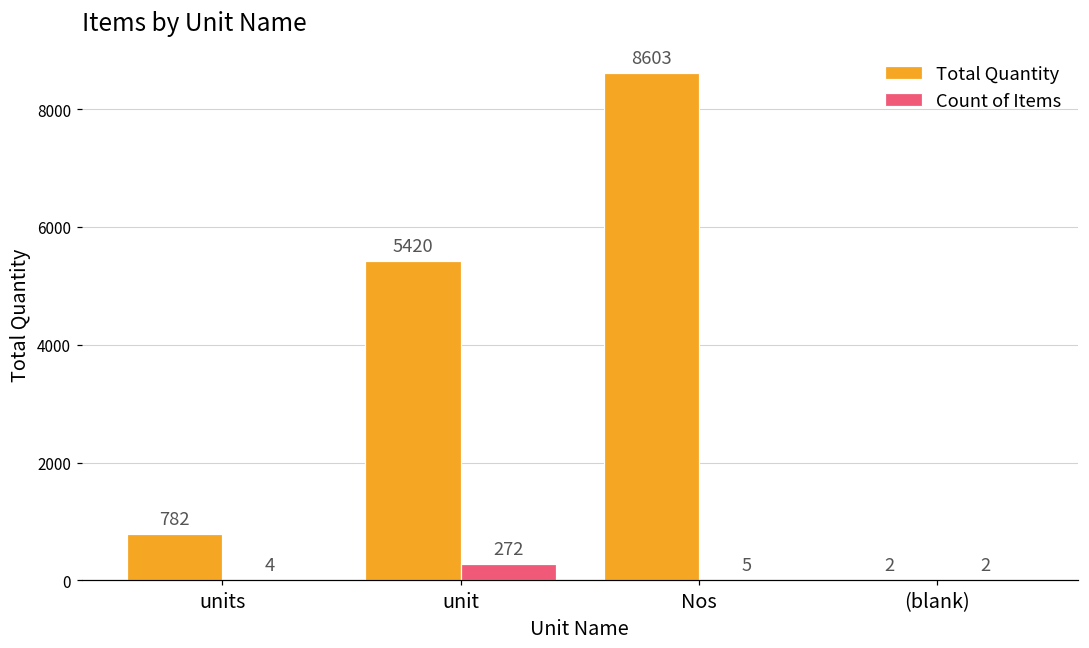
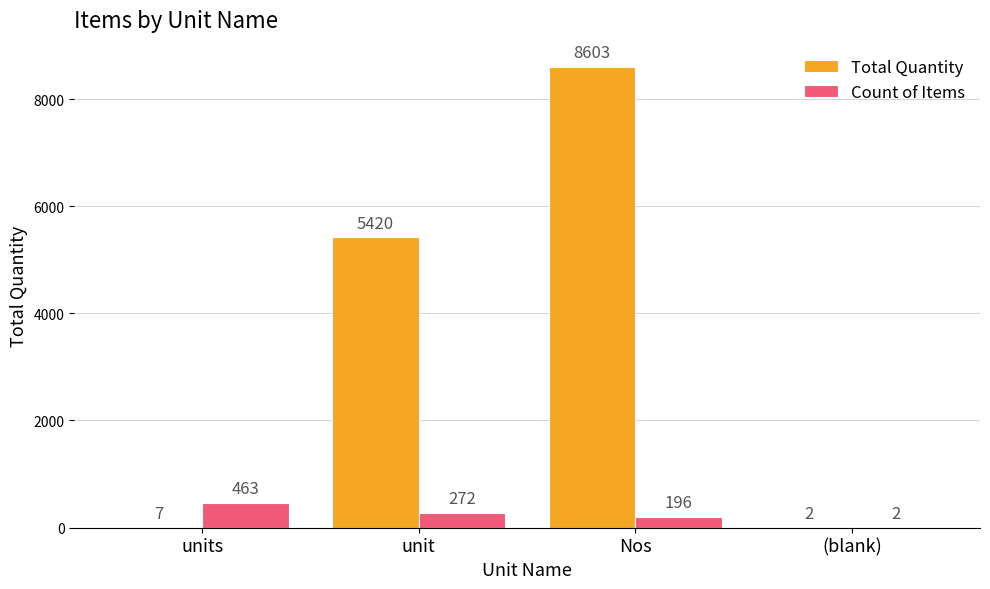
  {
    "Total Quantity": {
-     "units": 782,
+     "units": 7,
      "unit": 5420,
      "Nos": 8603,
      "(blank)": 2
    },
    "Count of Items": {
-     "units": 4,
+     "units": 463,
      "unit": 272,
-     "Nos": 5,
+     "Nos": 196,
      "(blank)": 2
    }
  }
